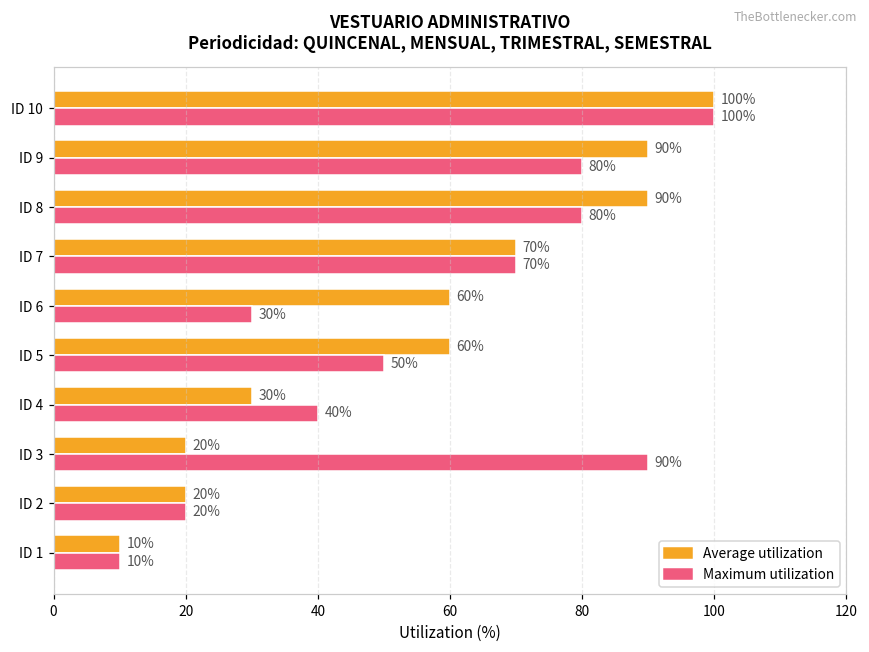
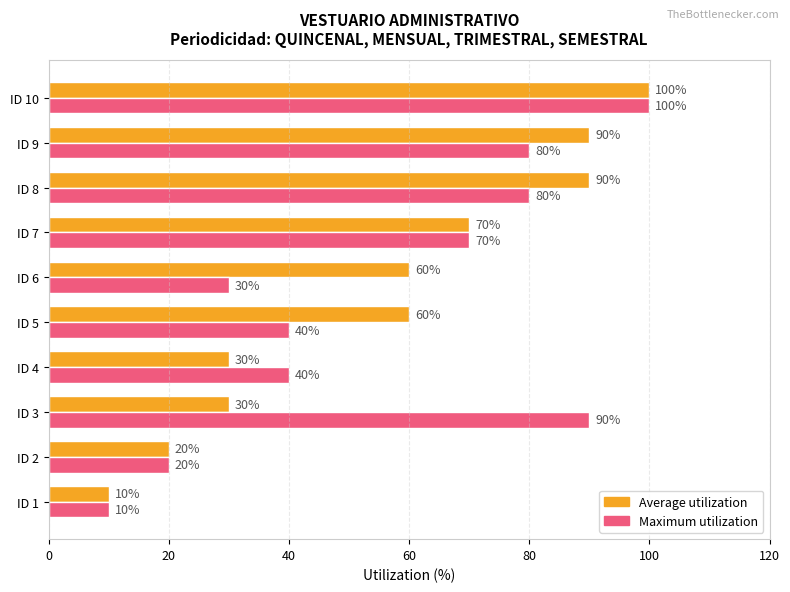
  {
    "Average utilization": {
      "ID 10": "100%",
      "ID 9": "90%",
      "ID 8": "90%",
      "ID 7": "70%",
      "ID 6": "60%",
      "ID 5": "60%",
      "ID 4": "30%",
-     "ID 3": "20%",
+     "ID 3": "30%",
      "ID 2": "20%",
      "ID 1": "10%"
    },
    "Maximum utilization": {
      "ID 10": "100%",
      "ID 9": "80%",
      "ID 8": "80%",
      "ID 7": "70%",
      "ID 6": "30%",
-     "ID 5": "50%",
+     "ID 5": "40%",
      "ID 4": "40%",
      "ID 3": "90%",
      "ID 2": "20%",
      "ID 1": "10%"
    }
  }
